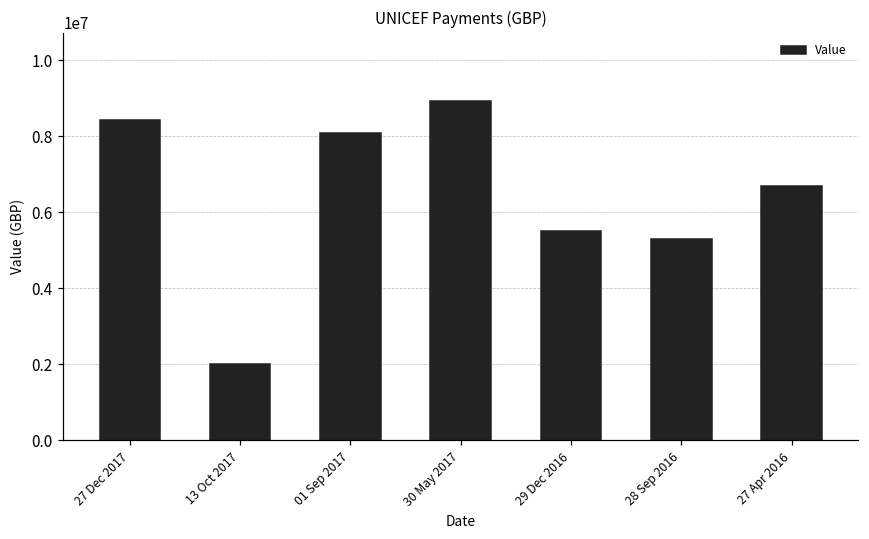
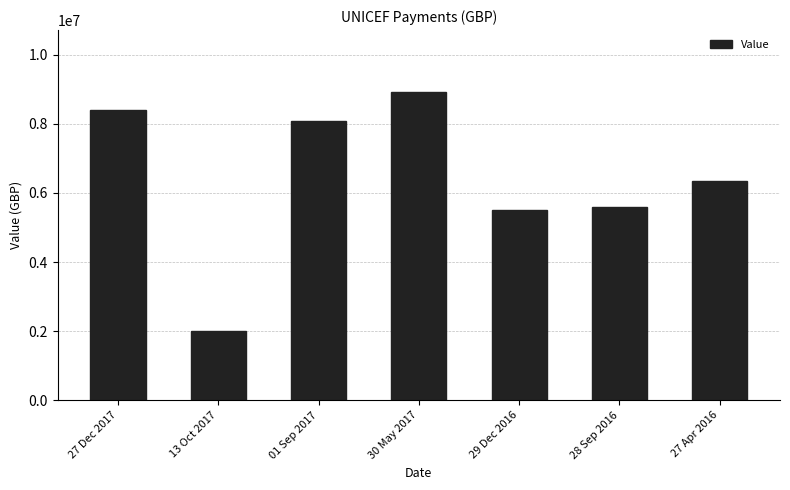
  {
    "27 Dec 2017": 8400000,
    "13 Oct 2017": 2000000,
    "01 Sep 2017": 8100000,
    "30 May 2017": 8900000,
    "29 Dec 2016": 5500000,
-   "28 Sep 2016": 5300000,
-   "27 Apr 2016": 6700000
+   "28 Sep 2016": 5600000,
+   "27 Apr 2016": 6300000
  }
